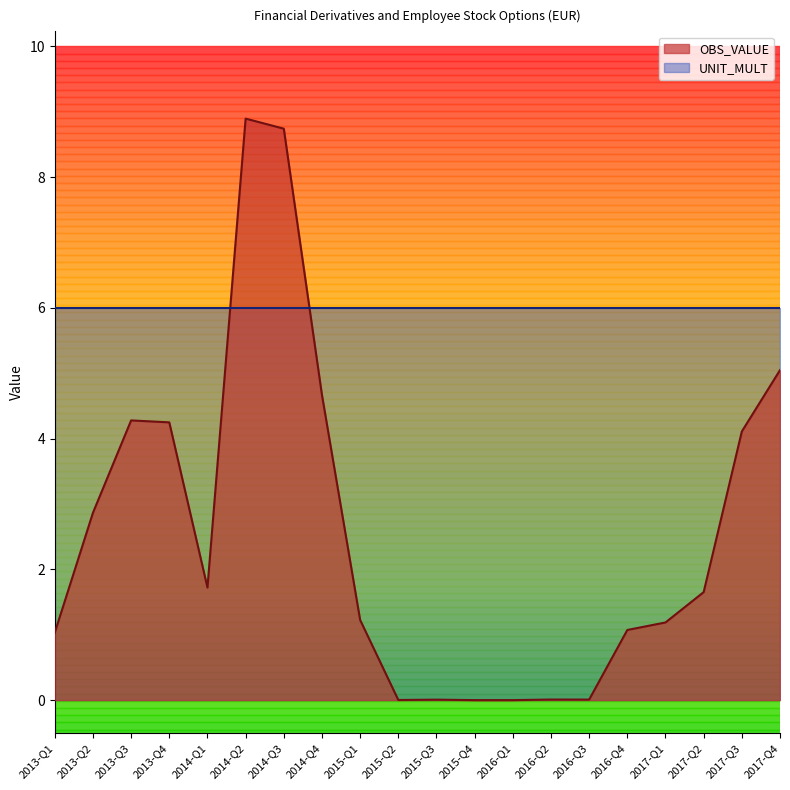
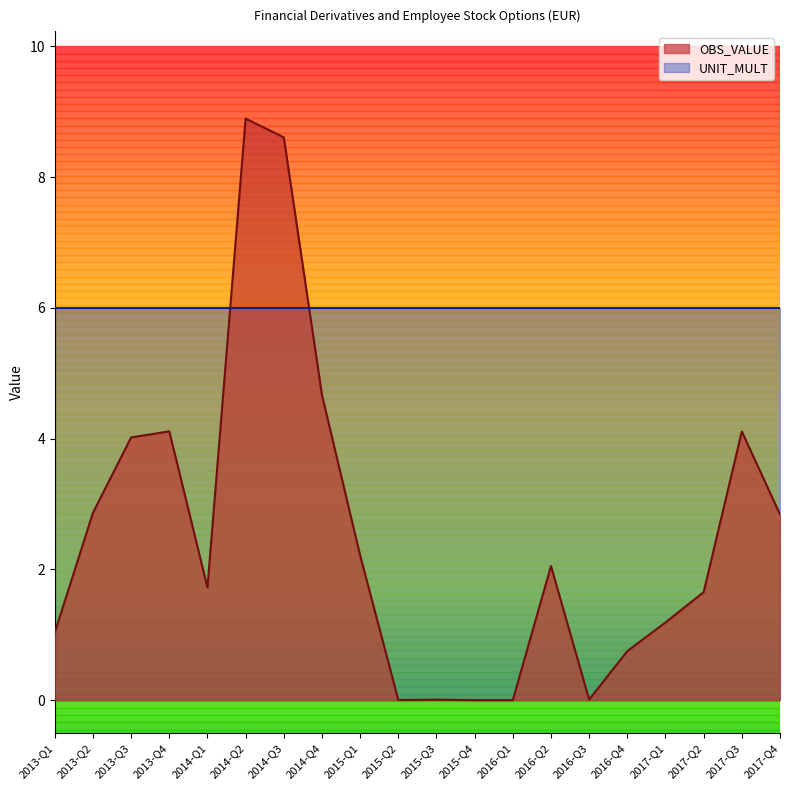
  {
    "OBS_VALUE": {
      "2013-Q1": 1.0,
      "2013-Q2": 2.9,
-     "2013-Q3": 4.3,
-     "2013-Q4": 4.2,
+     "2013-Q3": 4.0,
+     "2013-Q4": 4.1,
      "2014-Q1": 1.7,
      "2014-Q2": 8.9,
-     "2014-Q3": 8.7,
+     "2014-Q3": 8.6,
      "2014-Q4": 4.7,
-     "2015-Q1": 1.2,
+     "2015-Q1": 2.2,
      "2015-Q2": 0.0,
      "2015-Q3": 0.0,
      "2015-Q4": 0.0,
      "2016-Q1": 0.0,
-     "2016-Q2": 0.0,
+     "2016-Q2": 2.1,
      "2016-Q3": 0.0,
-     "2016-Q4": 1.1,
+     "2016-Q4": 0.8,
      "2017-Q1": 1.2,
      "2017-Q2": 1.7,
      "2017-Q3": 4.1,
-     "2017-Q4": 5.0
+     "2017-Q4": 2.8
    },
    "UNIT_MULT": {
      "2013-Q1": 6.0,
      "2013-Q2": 6.0,
      "2013-Q3": 6.0,
      "2013-Q4": 6.0,
      "2014-Q1": 6.0,
      "2014-Q2": 6.0,
      "2014-Q3": 6.0,
      "2014-Q4": 6.0,
      "2015-Q1": 6.0,
      "2015-Q2": 6.0,
      "2015-Q3": 6.0,
      "2015-Q4": 6.0,
      "2016-Q1": 6.0,
      "2016-Q2": 6.0,
      "2016-Q3": 6.0,
      "2016-Q4": 6.0,
      "2017-Q1": 6.0,
      "2017-Q2": 6.0,
      "2017-Q3": 6.0,
      "2017-Q4": 6.0
    }
  }
